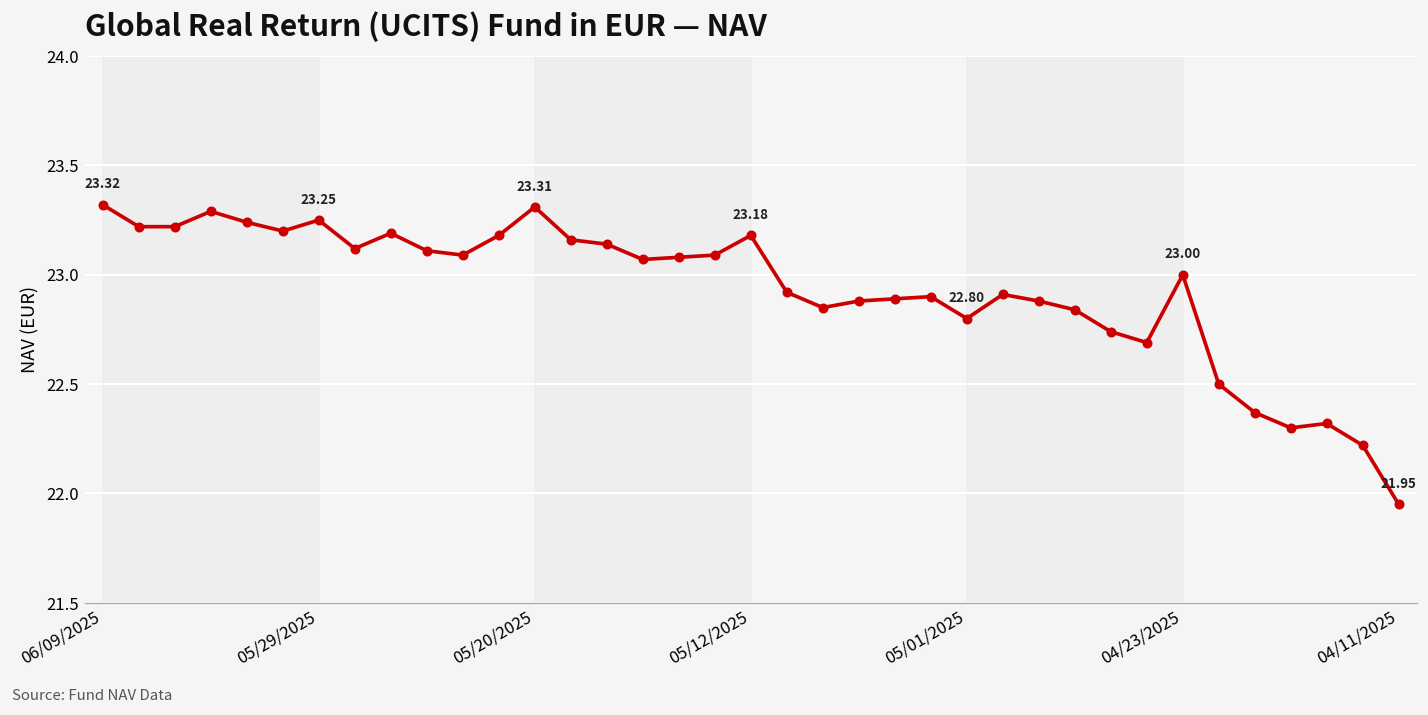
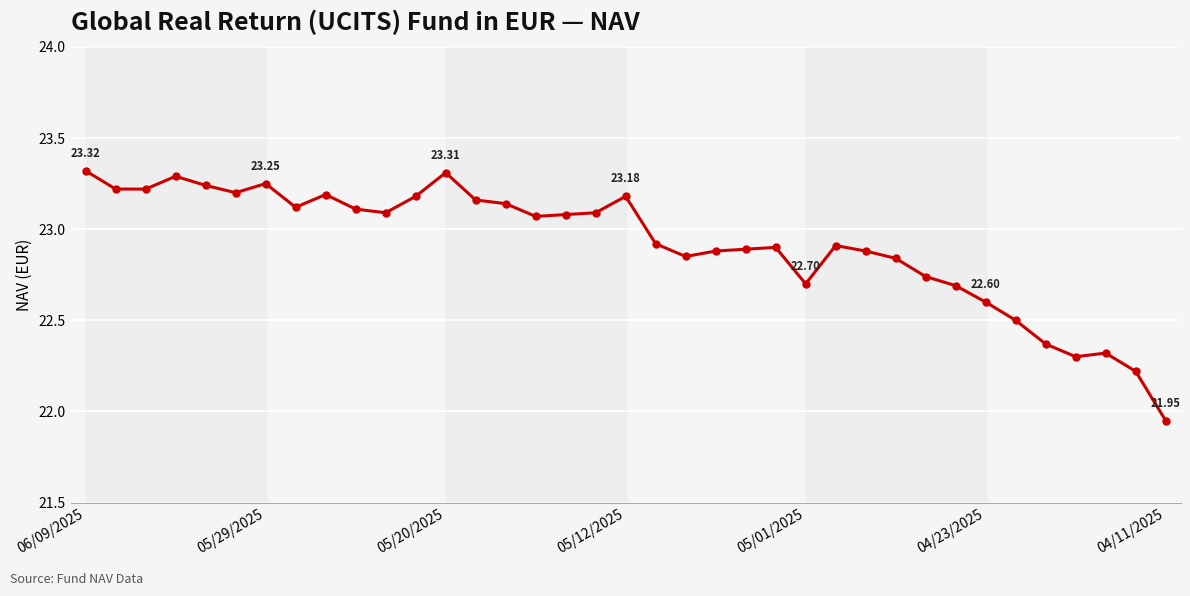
  {
    "06/09/2025": 23.32,
    "05/29/2025": 23.25,
    "05/20/2025": 23.31,
    "05/12/2025": 23.18,
-   "05/01/2025": 22.80,
-   "04/23/2025": 23.00,
+   "05/01/2025": 22.70,
+   "04/23/2025": 22.60,
    "04/11/2025": 21.95
  }
